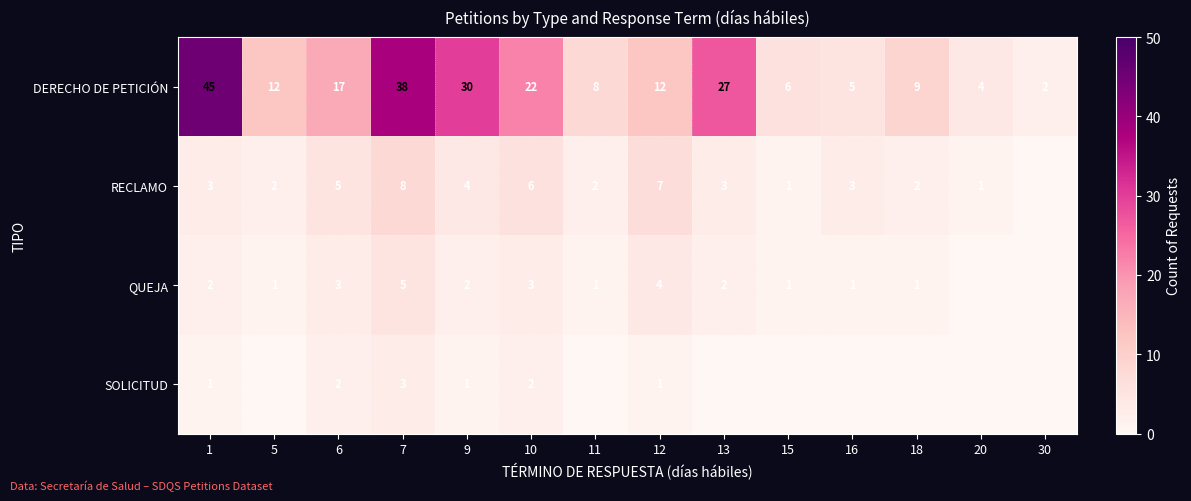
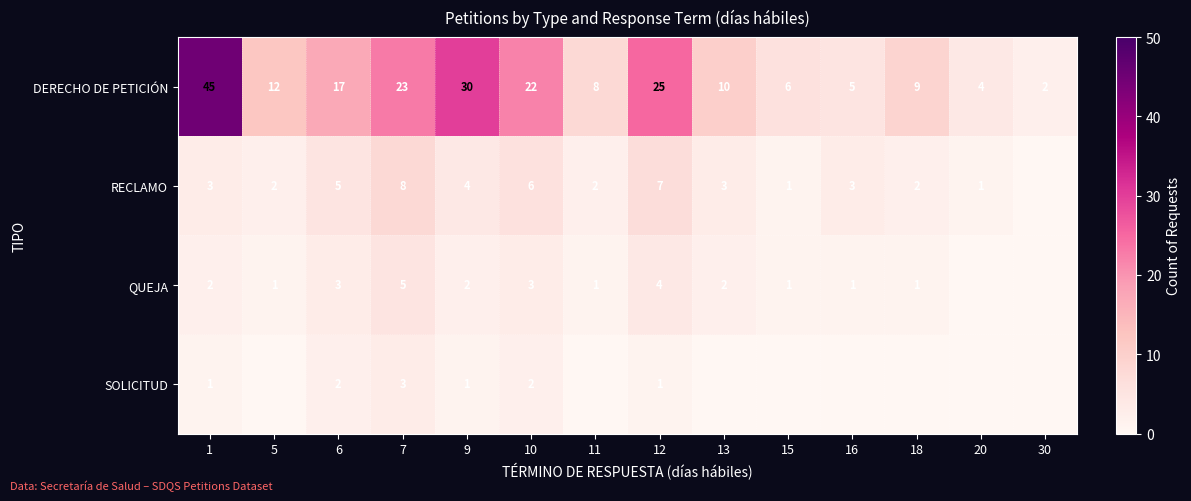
  {
    "DERECHO DE PETICIÓN": {
      "1": 45,
      "5": 12,
      "6": 17,
-     "7": 38,
+     "7": 23,
      "9": 30,
      "10": 22,
-     "12": 12,
-     "13": 27
+     "12": 25,
+     "13": 10
    }
  }
